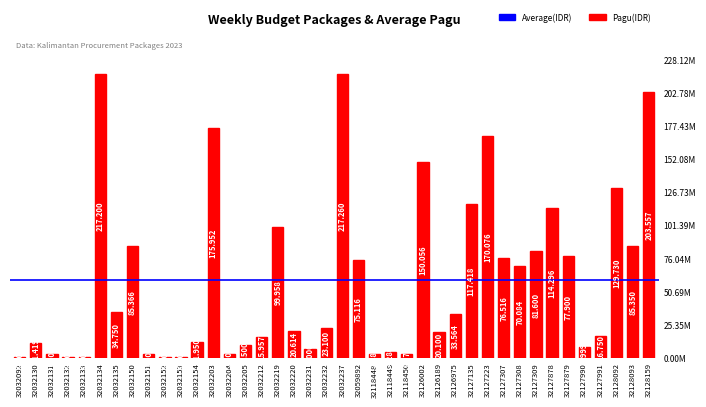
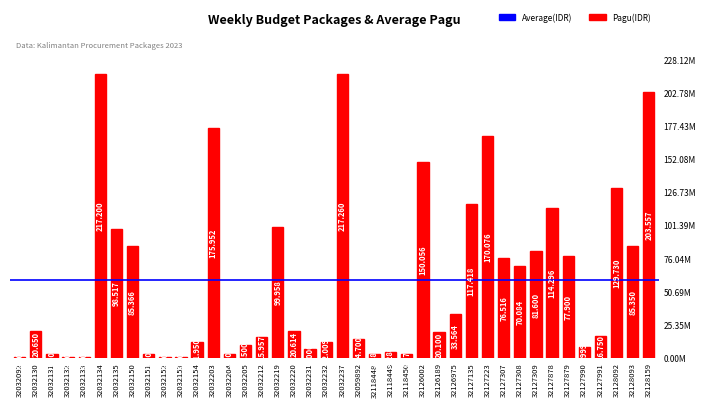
  {
-   "32032130": 11.419,
-   "32032135": 34.750,
-   "32032232": 23.100,
-   "32059892": 75.116
+   "32032130": 20.650,
+   "32032135": 98.517,
+   "32032232": 12.009,
+   "32059892": 14.700
  }
